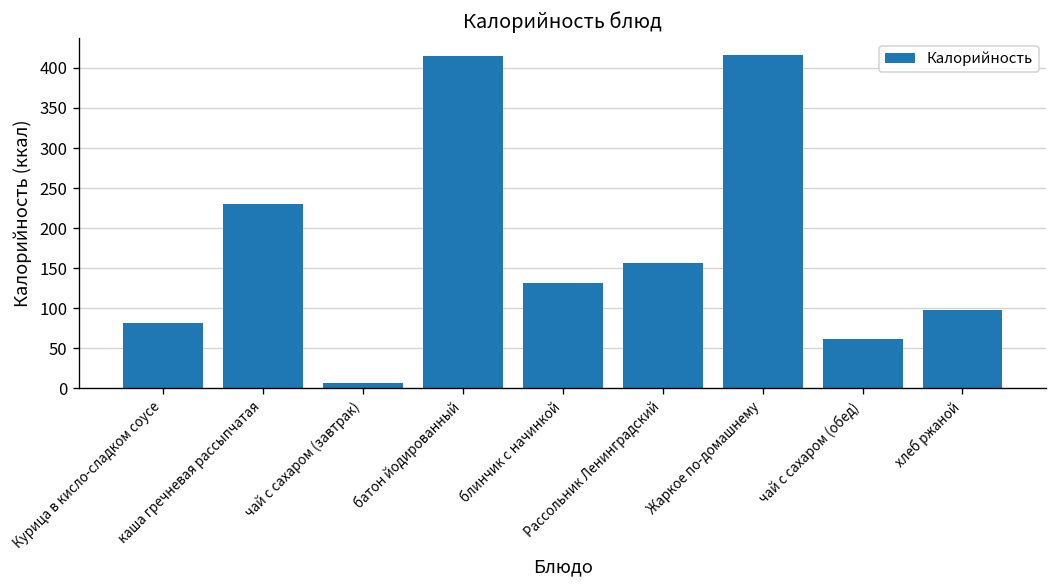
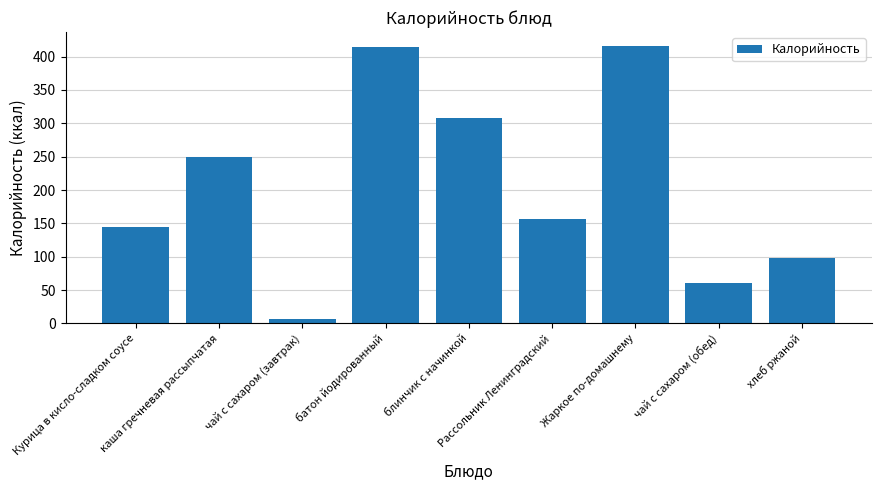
  {
-   "Курица в кисло-сладком соусе": 80,
-   "каша гречневая рассыпчатая": 230,
+   "Курица в кисло-сладком соусе": 140,
+   "каша гречневая рассыпчатая": 250,
    "чай с сахаром (завтрак)": 10,
    "батон йодированный": 410,
-   "блинчик с начинкой": 130,
+   "блинчик с начинкой": 310,
    "Рассольник Ленинградский": 160,
    "Жаркое по-домашнему": 420,
    "чай с сахаром (обед)": 60,
    "хлеб ржаной": 100
  }
